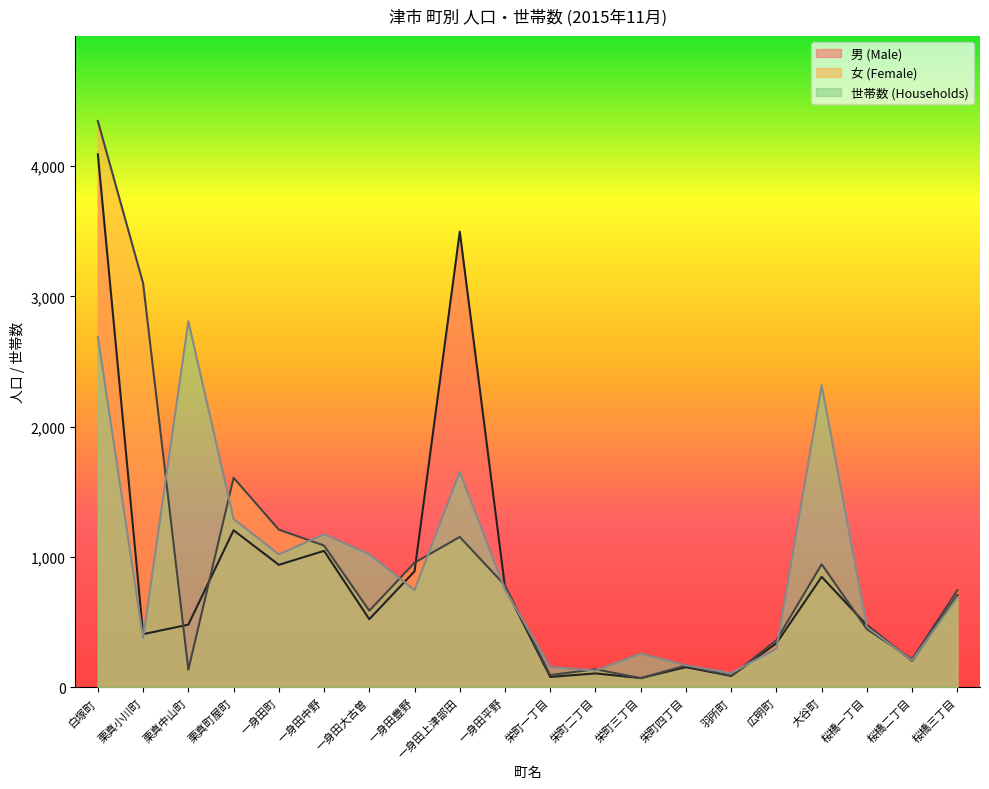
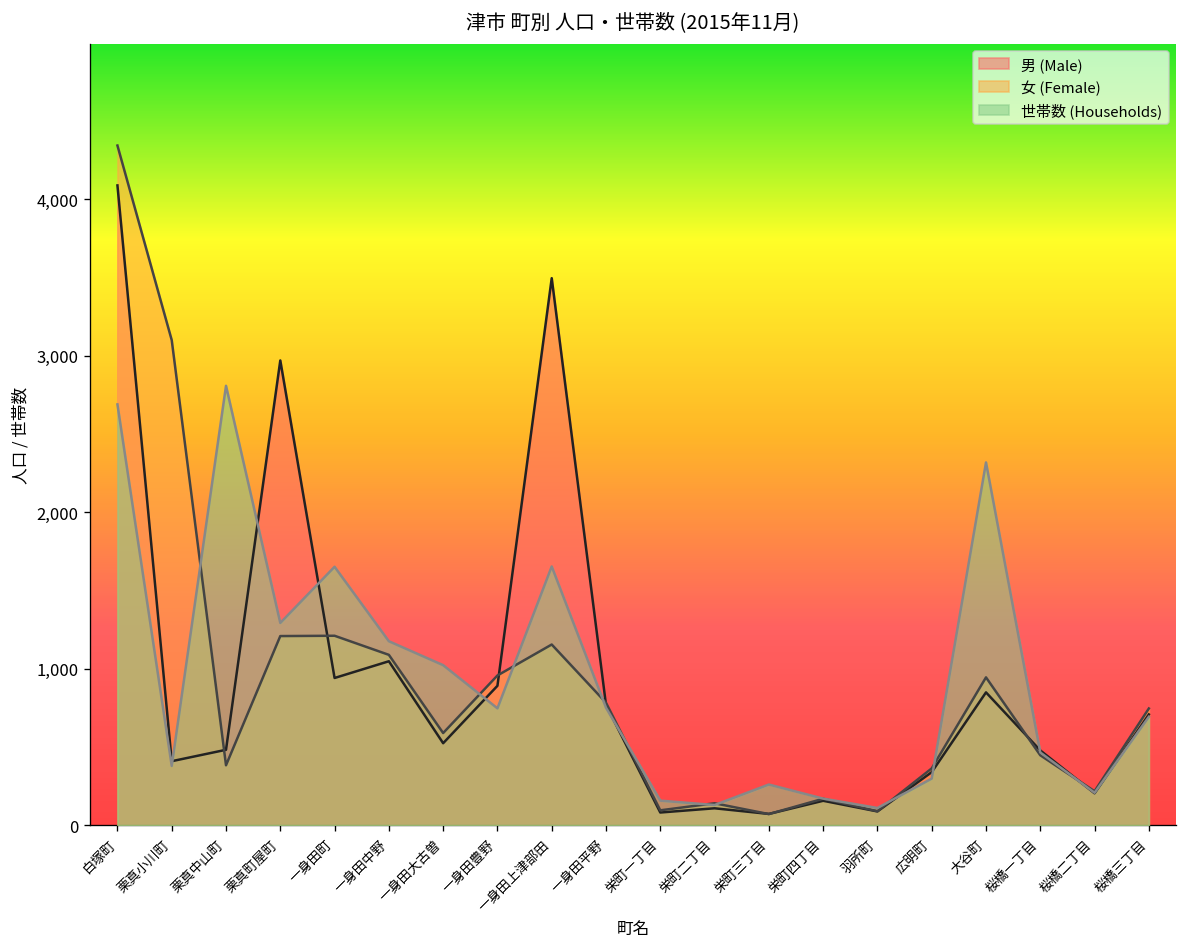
  {
    "男 (Male)": {
      "白塚町": "4,090",
      "栗真小川町": "410",
      "栗真中山町": "480",
-     "栗真町屋町": "1,210",
+     "栗真町屋町": "2,970",
      "一身田町": "940",
      "一身田中野": "1,050",
      "一身田大古曽": "520",
      "一身田豊野": "890",
      "一身田上津部田": "3,500",
      "栄町二丁目": "110",
      "広明町": "340",
      "大谷町": "850"
    },
    "女 (Female)": {
      "白塚町": "4,350",
      "栗真小川町": "3,100",
-     "栗真中山町": "140",
-     "栗真町屋町": "1,610",
+     "栗真中山町": "380",
+     "栗真町屋町": "1,210",
      "一身田町": "1,210",
      "一身田中野": "1,090",
      "一身田大古曽": "590",
      "一身田豊野": "960",
      "一身田上津部田": "1,160",
      "広明町": "360",
      "大谷町": "950",
      "桜橋三丁目": "750"
    },
    "世帯数 (Households)": {
      "白塚町": "2,690",
      "栗真小川町": "380",
      "栗真中山町": "2,810",
      "栗真町屋町": "1,290",
-     "一身田町": "1,020",
+     "一身田町": "1,650",
      "一身田中野": "1,180",
      "一身田大古曽": "1,020",
      "一身田豊野": "750",
      "一身田上津部田": "1,650",
      "栄町一丁目": "160",
      "栄町三丁目": "260",
      "羽所町": "110",
      "広明町": "300",
      "大谷町": "2,320"
    }
  }
